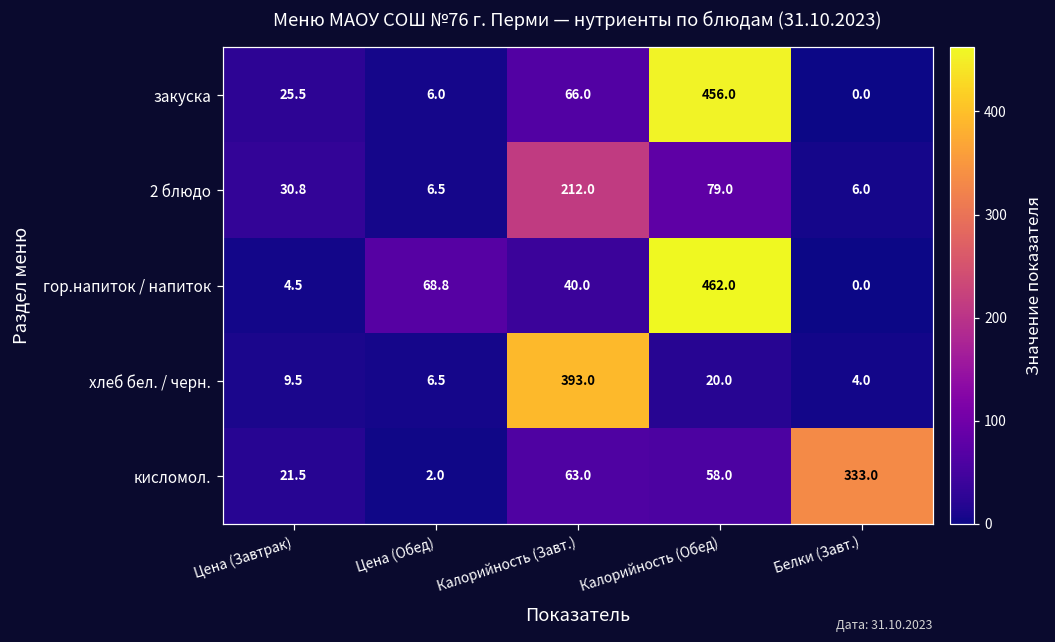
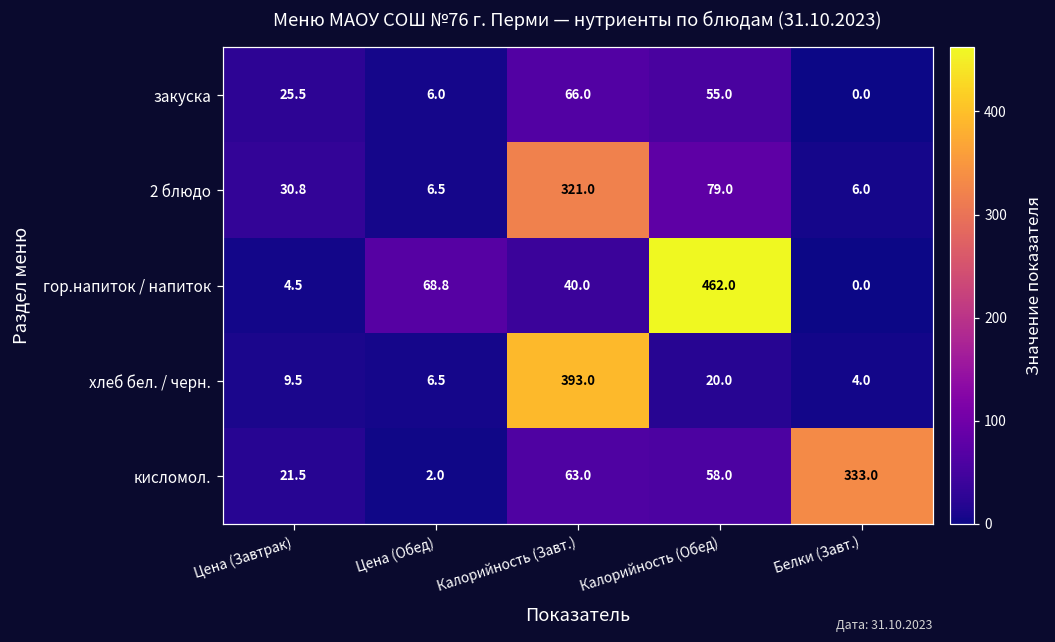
  {
    "закуска": {
      "Цена (Завтрак)": 25.5,
      "Цена (Обед)": 6.0,
      "Калорийность (Завт.)": 66.0,
-     "Калорийность (Обед)": 456.0,
+     "Калорийность (Обед)": 55.0,
      "Белки (Завт.)": 0.0
    },
    "2 блюдо": {
      "Цена (Завтрак)": 30.8,
      "Цена (Обед)": 6.5,
-     "Калорийность (Завт.)": 212.0,
+     "Калорийность (Завт.)": 321.0,
      "Калорийность (Обед)": 79.0,
      "Белки (Завт.)": 6.0
    },
    "гор.напиток / напиток": {
      "Цена (Завтрак)": 4.5,
      "Цена (Обед)": 68.8,
      "Калорийность (Завт.)": 40.0,
      "Калорийность (Обед)": 462.0,
      "Белки (Завт.)": 0.0
    },
    "хлеб бел. / черн.": {
      "Цена (Завтрак)": 9.5,
      "Цена (Обед)": 6.5,
      "Калорийность (Завт.)": 393.0,
      "Калорийность (Обед)": 20.0,
      "Белки (Завт.)": 4.0
    },
    "кисломол.": {
      "Цена (Завтрак)": 21.5,
      "Цена (Обед)": 2.0,
      "Калорийность (Завт.)": 63.0,
      "Калорийность (Обед)": 58.0,
      "Белки (Завт.)": 333.0
    }
  }
